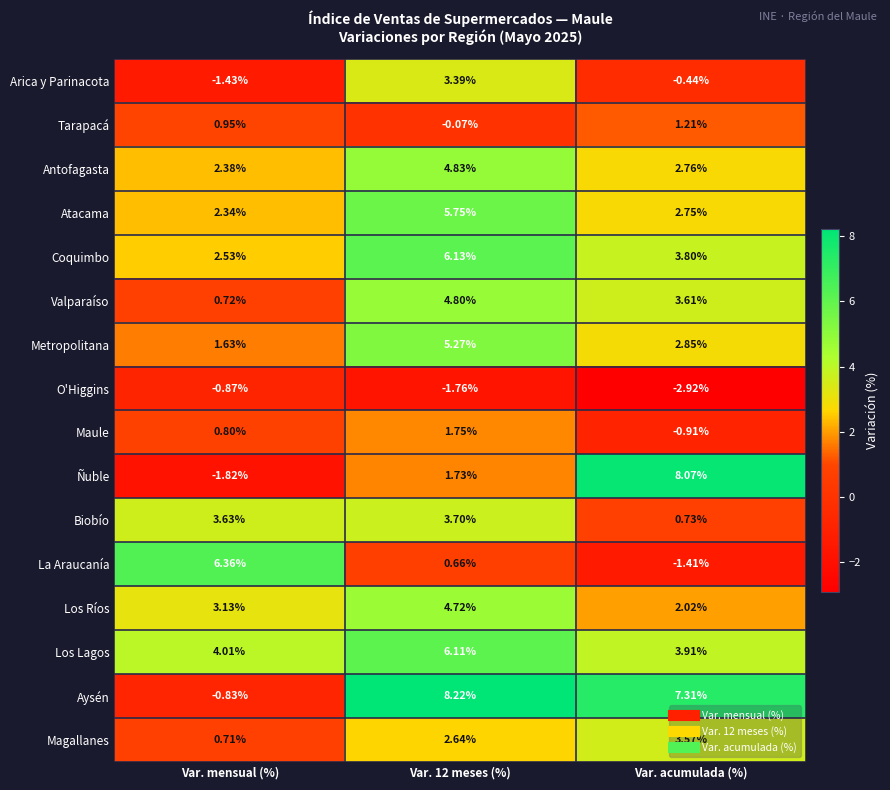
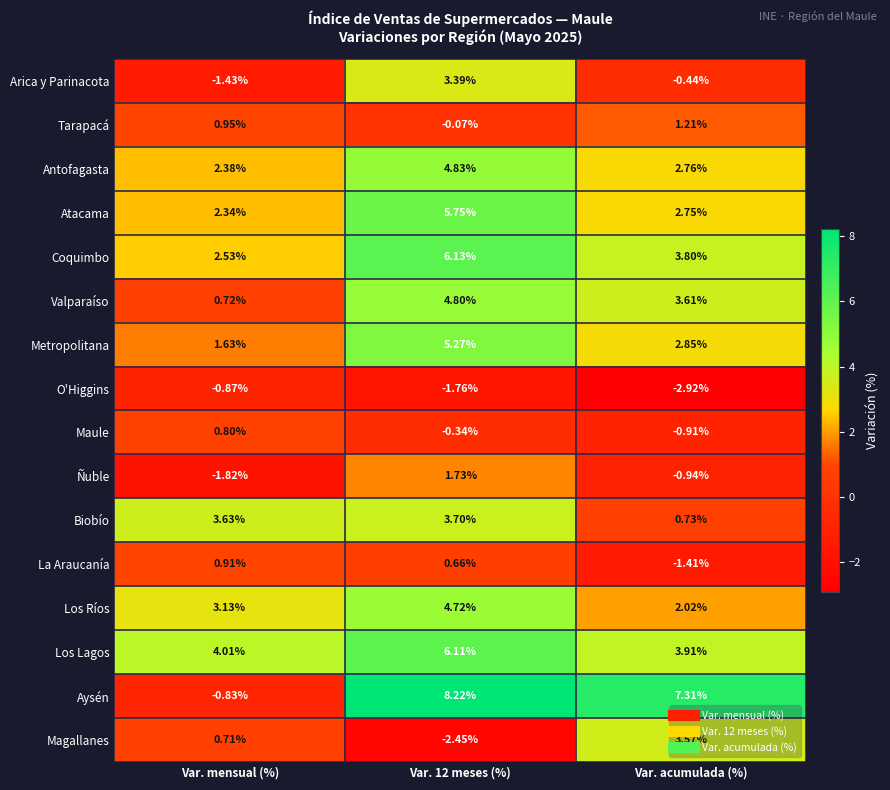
  {
    "Arica y Parinacota": {
      "Var. mensual (%)": "-1.43%",
      "Var. 12 meses (%)": "3.39%",
      "Var. acumulada (%)": "-0.44%"
    },
    "Tarapacá": {
      "Var. mensual (%)": "0.95%",
      "Var. 12 meses (%)": "-0.07%",
      "Var. acumulada (%)": "1.21%"
    },
    "Antofagasta": {
      "Var. mensual (%)": "2.38%",
      "Var. 12 meses (%)": "4.83%",
      "Var. acumulada (%)": "2.76%"
    },
    "Atacama": {
      "Var. mensual (%)": "2.34%",
      "Var. 12 meses (%)": "5.75%",
      "Var. acumulada (%)": "2.75%"
    },
    "Coquimbo": {
      "Var. mensual (%)": "2.53%",
      "Var. 12 meses (%)": "6.13%",
      "Var. acumulada (%)": "3.80%"
    },
    "Valparaíso": {
      "Var. mensual (%)": "0.72%",
      "Var. 12 meses (%)": "4.80%",
      "Var. acumulada (%)": "3.61%"
    },
    "Metropolitana": {
      "Var. mensual (%)": "1.63%",
      "Var. 12 meses (%)": "5.27%",
      "Var. acumulada (%)": "2.85%"
    },
    "O'Higgins": {
      "Var. mensual (%)": "-0.87%",
      "Var. 12 meses (%)": "-1.76%",
      "Var. acumulada (%)": "-2.92%"
    },
    "Maule": {
      "Var. mensual (%)": "0.80%",
-     "Var. 12 meses (%)": "1.75%",
+     "Var. 12 meses (%)": "-0.34%",
      "Var. acumulada (%)": "-0.91%"
    },
    "Ñuble": {
      "Var. mensual (%)": "-1.82%",
      "Var. 12 meses (%)": "1.73%",
-     "Var. acumulada (%)": "8.07%"
+     "Var. acumulada (%)": "-0.94%"
    },
    "Biobío": {
      "Var. mensual (%)": "3.63%",
      "Var. 12 meses (%)": "3.70%",
      "Var. acumulada (%)": "0.73%"
    },
    "La Araucanía": {
-     "Var. mensual (%)": "6.36%",
+     "Var. mensual (%)": "0.91%",
      "Var. 12 meses (%)": "0.66%",
      "Var. acumulada (%)": "-1.41%"
    },
    "Los Ríos": {
      "Var. mensual (%)": "3.13%",
      "Var. 12 meses (%)": "4.72%",
      "Var. acumulada (%)": "2.02%"
    },
    "Los Lagos": {
      "Var. mensual (%)": "4.01%",
      "Var. 12 meses (%)": "6.11%",
      "Var. acumulada (%)": "3.91%"
    },
    "Aysén": {
      "Var. mensual (%)": "-0.83%",
      "Var. 12 meses (%)": "8.22%",
      "Var. acumulada (%)": "7.31%"
    },
    "Magallanes": {
      "Var. mensual (%)": "0.71%",
-     "Var. 12 meses (%)": "2.64%"
+     "Var. 12 meses (%)": "-2.45%"
    }
  }
